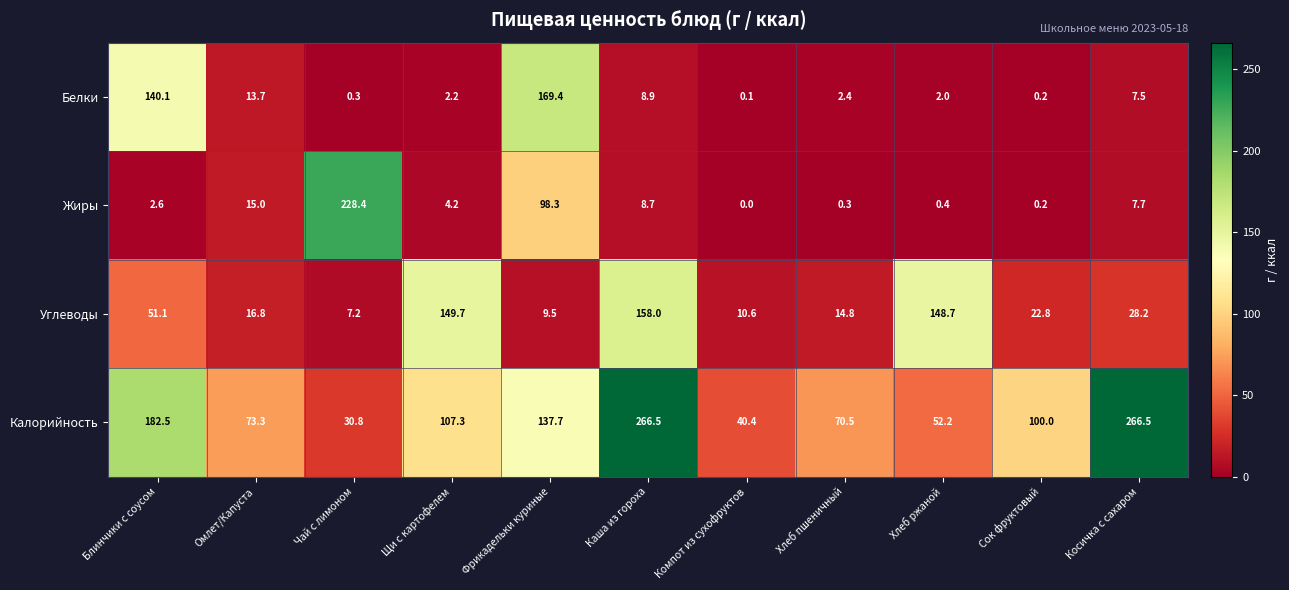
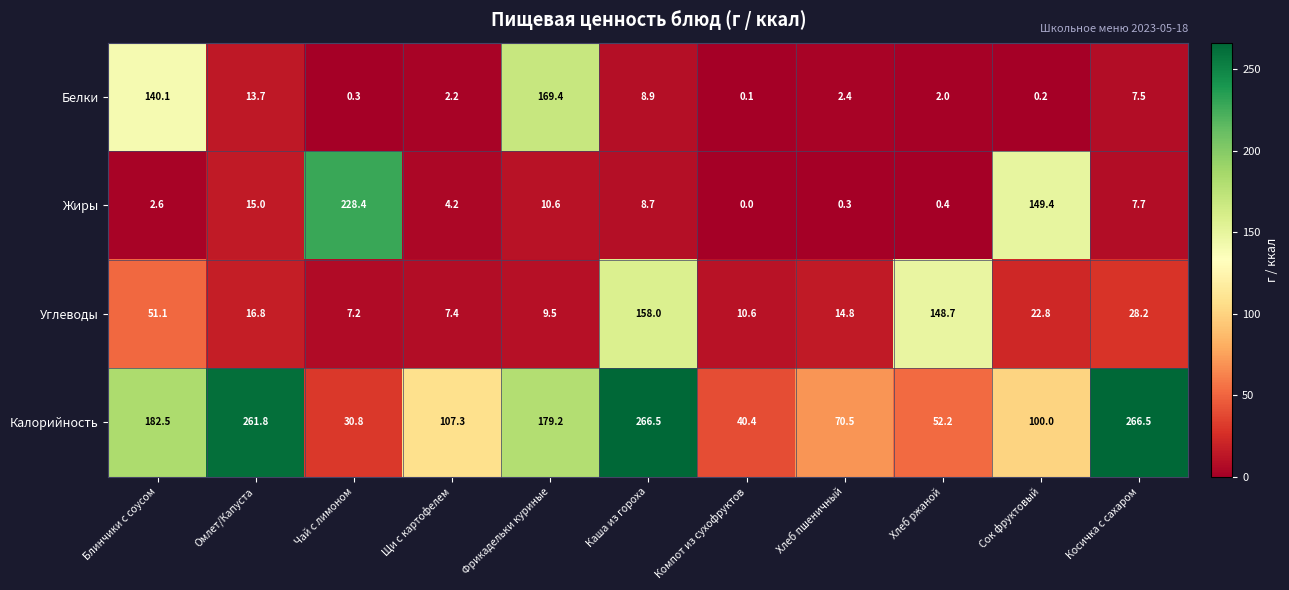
  {
    "Белки": {
      "Блинчики с соусом": 140.1,
      "Омлет/Капуста": 13.7,
      "Чай с лимоном": 0.3,
      "Щи с картофелем": 2.2,
      "Фрикадельки куриные": 169.4,
      "Каша из гороха": 8.9,
      "Компот из сухофруктов": 0.1,
      "Хлеб пшеничный": 2.4,
      "Хлеб ржаной": 2.0,
      "Сок фруктовый": 0.2,
      "Косичка с сахаром": 7.5
    },
    "Жиры": {
      "Блинчики с соусом": 2.6,
      "Омлет/Капуста": 15.0,
      "Чай с лимоном": 228.4,
      "Щи с картофелем": 4.2,
-     "Фрикадельки куриные": 98.3,
+     "Фрикадельки куриные": 10.6,
      "Каша из гороха": 8.7,
      "Компот из сухофруктов": 0.0,
      "Хлеб пшеничный": 0.3,
      "Хлеб ржаной": 0.4,
-     "Сок фруктовый": 0.2,
+     "Сок фруктовый": 149.4,
      "Косичка с сахаром": 7.7
    },
    "Углеводы": {
      "Блинчики с соусом": 51.1,
      "Омлет/Капуста": 16.8,
      "Чай с лимоном": 7.2,
-     "Щи с картофелем": 149.7,
+     "Щи с картофелем": 7.4,
      "Фрикадельки куриные": 9.5,
      "Каша из гороха": 158.0,
      "Компот из сухофруктов": 10.6,
      "Хлеб пшеничный": 14.8,
      "Хлеб ржаной": 148.7,
      "Сок фруктовый": 22.8,
      "Косичка с сахаром": 28.2
    },
    "Калорийность": {
      "Блинчики с соусом": 182.5,
-     "Омлет/Капуста": 73.3,
+     "Омлет/Капуста": 261.8,
      "Чай с лимоном": 30.8,
      "Щи с картофелем": 107.3,
-     "Фрикадельки куриные": 137.7,
+     "Фрикадельки куриные": 179.2,
      "Каша из гороха": 266.5,
      "Компот из сухофруктов": 40.4,
      "Хлеб пшеничный": 70.5,
      "Хлеб ржаной": 52.2,
      "Сок фруктовый": 100.0,
      "Косичка с сахаром": 266.5
    }
  }
